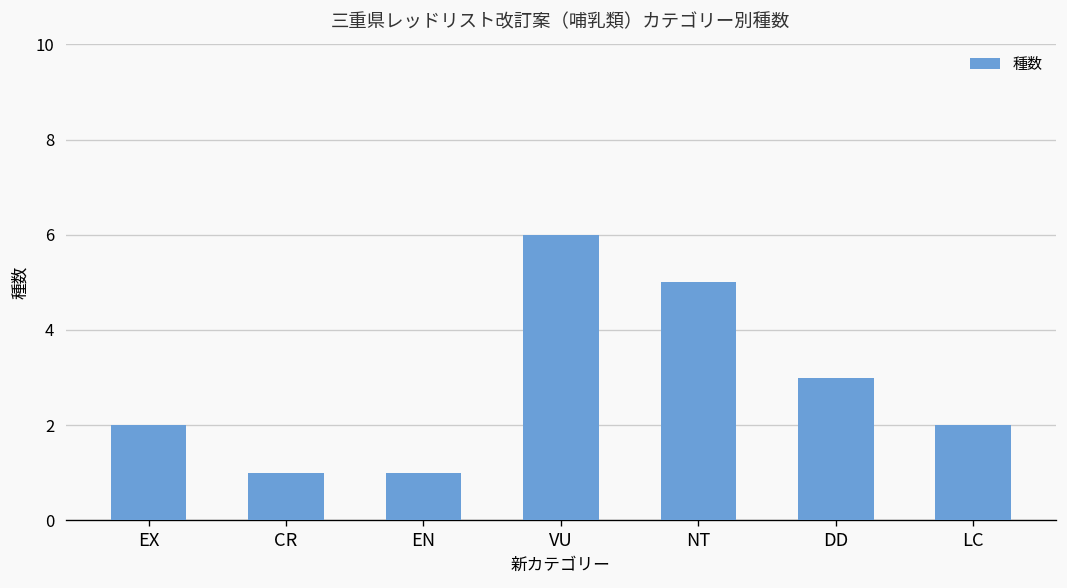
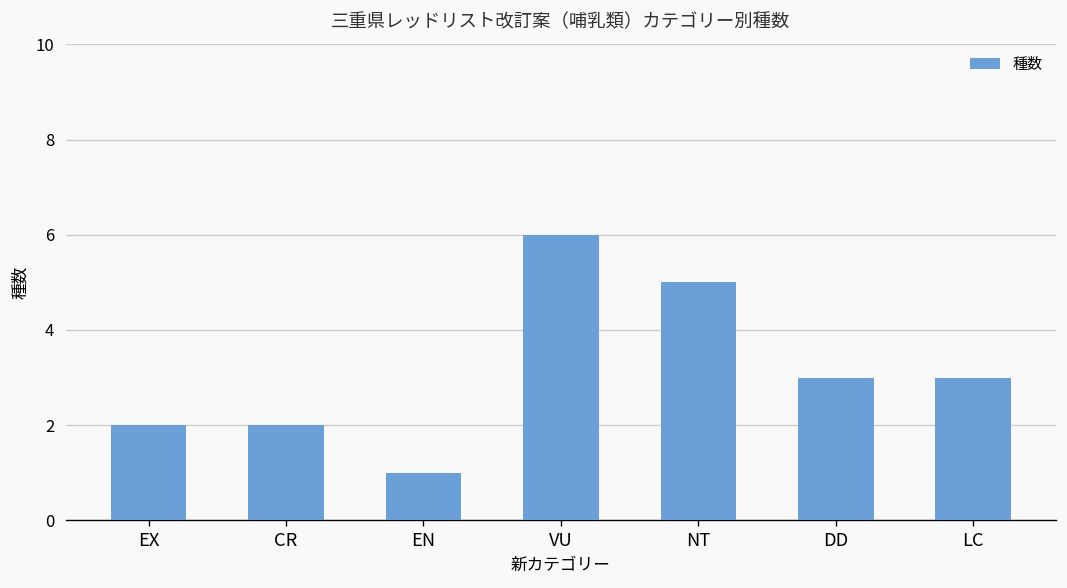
  {
    "EX": 2,
-   "CR": 1,
+   "CR": 2,
    "EN": 1,
    "VU": 6,
    "NT": 5,
    "DD": 3,
-   "LC": 2
+   "LC": 3
  }
